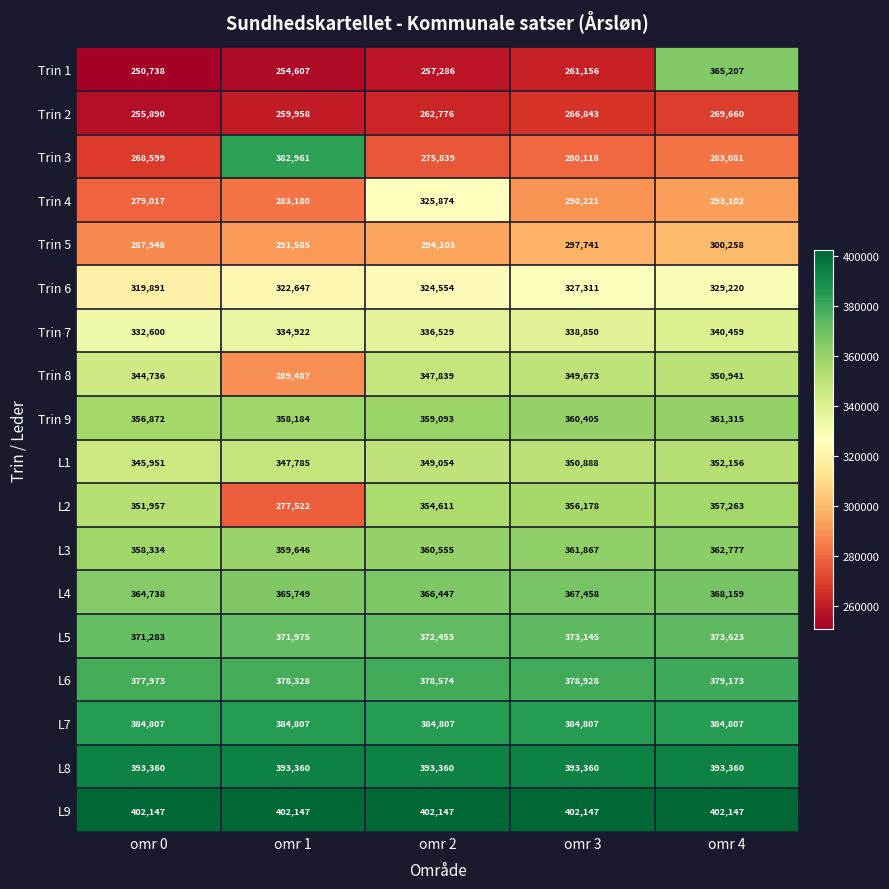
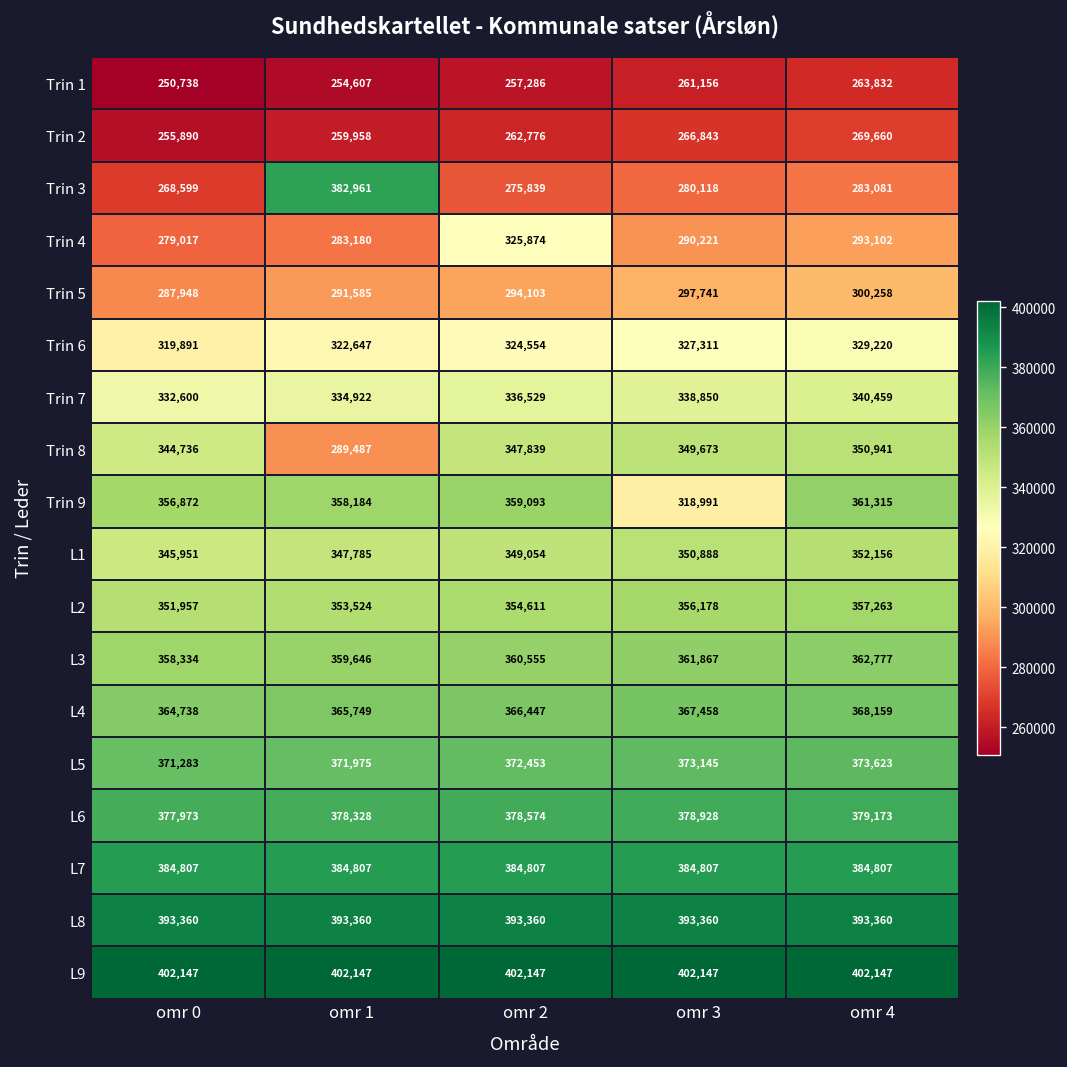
  {
    "Trin 1": {
      "omr 0": "250,738",
      "omr 1": "254,607",
      "omr 2": "257,286",
      "omr 3": "261,156",
-     "omr 4": "365,207"
+     "omr 4": "263,832"
    },
    "Trin 2": {
      "omr 0": "255,890",
      "omr 1": "259,958",
      "omr 2": "262,776",
      "omr 3": "266,843",
      "omr 4": "269,660"
    },
    "Trin 3": {
      "omr 0": "268,599",
      "omr 1": "382,961",
      "omr 2": "275,839",
      "omr 3": "280,118",
      "omr 4": "283,081"
    },
    "Trin 4": {
      "omr 0": "279,017",
      "omr 1": "283,180",
      "omr 2": "325,874",
      "omr 3": "290,221",
      "omr 4": "293,102"
    },
    "Trin 5": {
      "omr 0": "287,948",
      "omr 1": "291,585",
      "omr 2": "294,103",
      "omr 3": "297,741",
      "omr 4": "300,258"
    },
    "Trin 6": {
      "omr 0": "319,891",
      "omr 1": "322,647",
      "omr 2": "324,554",
      "omr 3": "327,311",
      "omr 4": "329,220"
    },
    "Trin 7": {
      "omr 0": "332,600",
      "omr 1": "334,922",
      "omr 2": "336,529",
      "omr 3": "338,850",
      "omr 4": "340,459"
    },
    "Trin 8": {
      "omr 0": "344,736",
      "omr 1": "289,487",
      "omr 2": "347,839",
      "omr 3": "349,673",
      "omr 4": "350,941"
    },
    "Trin 9": {
      "omr 0": "356,872",
      "omr 1": "358,184",
      "omr 2": "359,093",
-     "omr 3": "360,405",
+     "omr 3": "318,991",
      "omr 4": "361,315"
    },
    "L1": {
      "omr 0": "345,951",
      "omr 1": "347,785",
      "omr 2": "349,054",
      "omr 3": "350,888",
      "omr 4": "352,156"
    },
    "L2": {
      "omr 0": "351,957",
-     "omr 1": "277,522",
+     "omr 1": "353,524",
      "omr 2": "354,611",
      "omr 3": "356,178",
      "omr 4": "357,263"
    },
    "L3": {
      "omr 0": "358,334",
      "omr 1": "359,646",
      "omr 2": "360,555",
      "omr 3": "361,867",
      "omr 4": "362,777"
    },
    "L4": {
      "omr 0": "364,738",
      "omr 1": "365,749",
      "omr 2": "366,447",
      "omr 3": "367,458",
      "omr 4": "368,159"
    },
    "L5": {
      "omr 0": "371,283",
      "omr 1": "371,975",
      "omr 2": "372,453",
      "omr 3": "373,145",
      "omr 4": "373,623"
    },
    "L6": {
      "omr 0": "377,973",
      "omr 1": "378,328",
      "omr 2": "378,574",
      "omr 3": "378,928",
      "omr 4": "379,173"
    },
    "L7": {
      "omr 0": "384,807",
      "omr 1": "384,807",
      "omr 2": "384,807",
      "omr 3": "384,807",
      "omr 4": "384,807"
    },
    "L8": {
      "omr 0": "393,360",
      "omr 1": "393,360",
      "omr 2": "393,360",
      "omr 3": "393,360",
      "omr 4": "393,360"
    },
    "L9": {
      "omr 0": "402,147",
      "omr 1": "402,147",
      "omr 2": "402,147",
      "omr 3": "402,147",
      "omr 4": "402,147"
    }
  }
